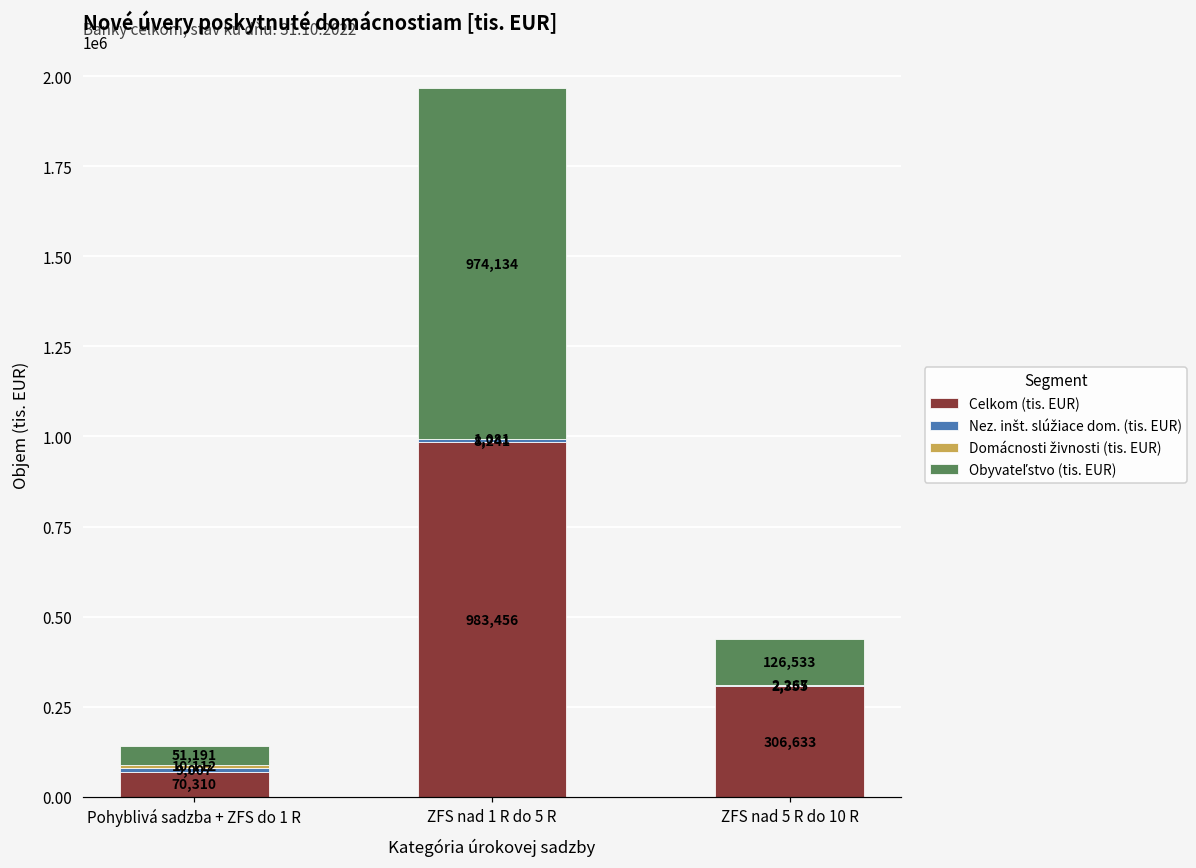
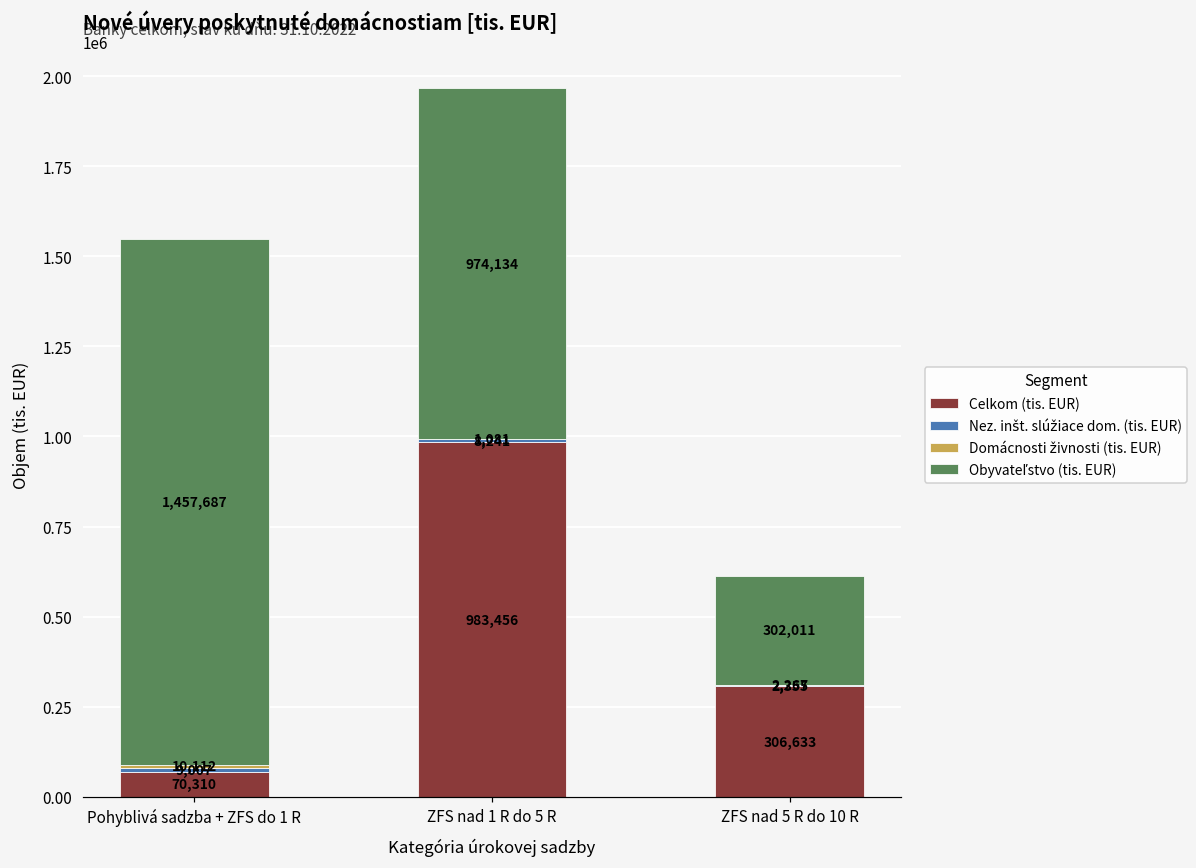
  {
    "Celkom (tis. EUR)": {
      "Pohyblivá sadzba + ZFS do 1 R": "70,310",
      "ZFS nad 1 R do 5 R": "983,456",
      "ZFS nad 5 R do 10 R": "306,633"
    },
    "Obyvateľstvo (tis. EUR)": {
-     "Pohyblivá sadzba + ZFS do 1 R": "51,191",
+     "Pohyblivá sadzba + ZFS do 1 R": "1,457,687",
      "ZFS nad 1 R do 5 R": "974,134",
-     "ZFS nad 5 R do 10 R": "126,533"
+     "ZFS nad 5 R do 10 R": "302,011"
    }
  }
